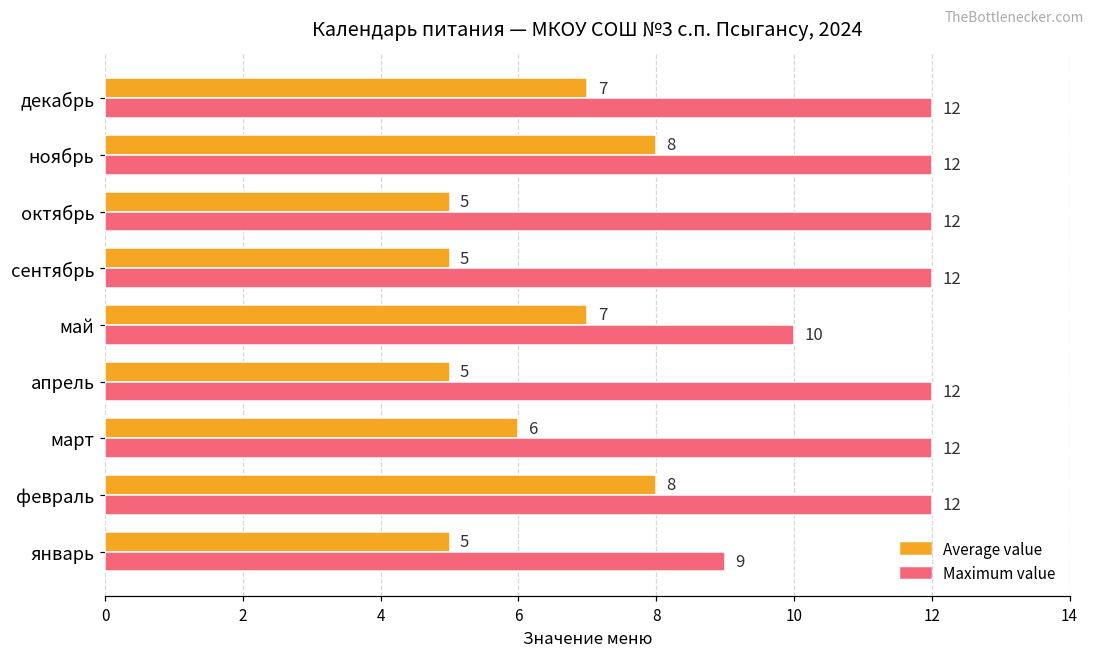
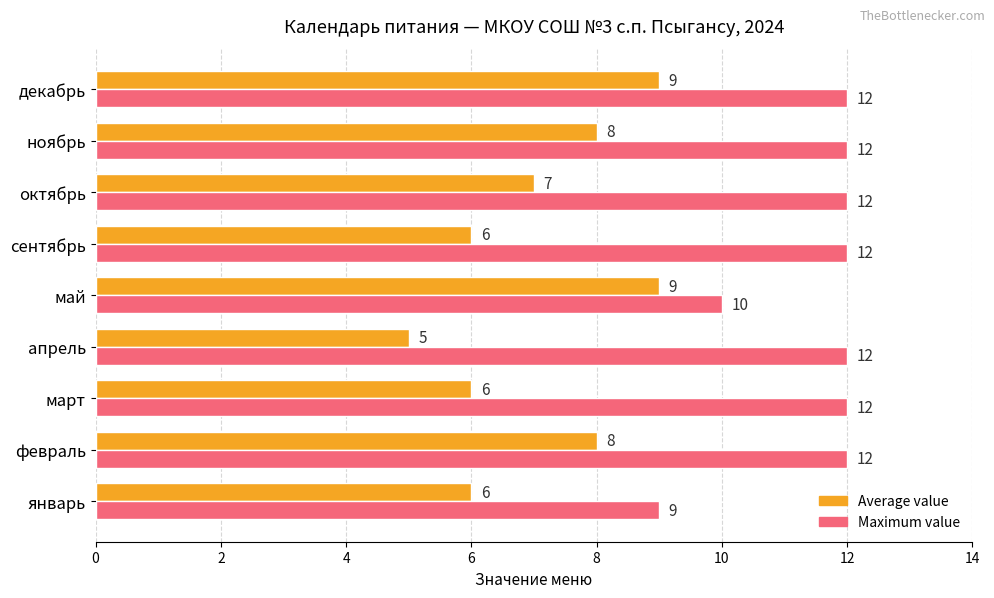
  {
    "Average value": {
-     "декабрь": 7,
+     "декабрь": 9,
      "ноябрь": 8,
-     "октябрь": 5,
-     "сентябрь": 5,
-     "май": 7,
+     "октябрь": 7,
+     "сентябрь": 6,
+     "май": 9,
      "апрель": 5,
      "март": 6,
      "февраль": 8,
-     "январь": 5
+     "январь": 6
    },
    "Maximum value": {
      "декабрь": 12,
      "ноябрь": 12,
      "октябрь": 12,
      "сентябрь": 12,
      "май": 10,
      "апрель": 12,
      "март": 12,
      "февраль": 12,
      "январь": 9
    }
  }
